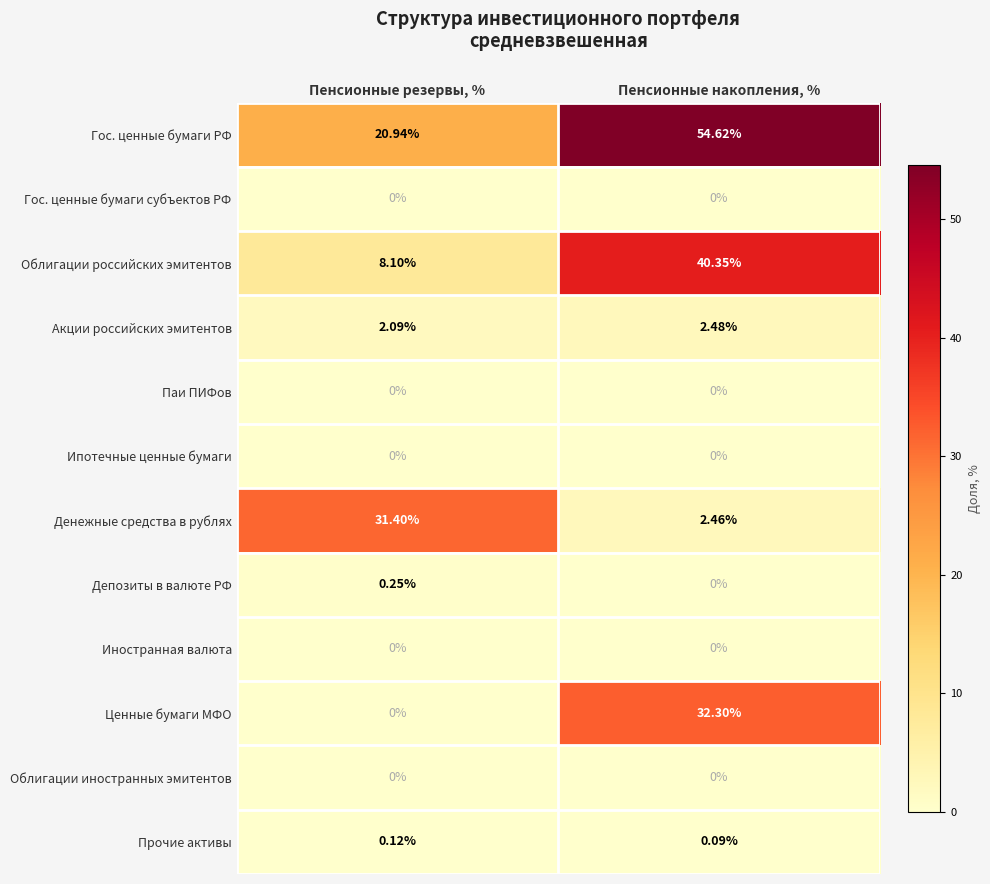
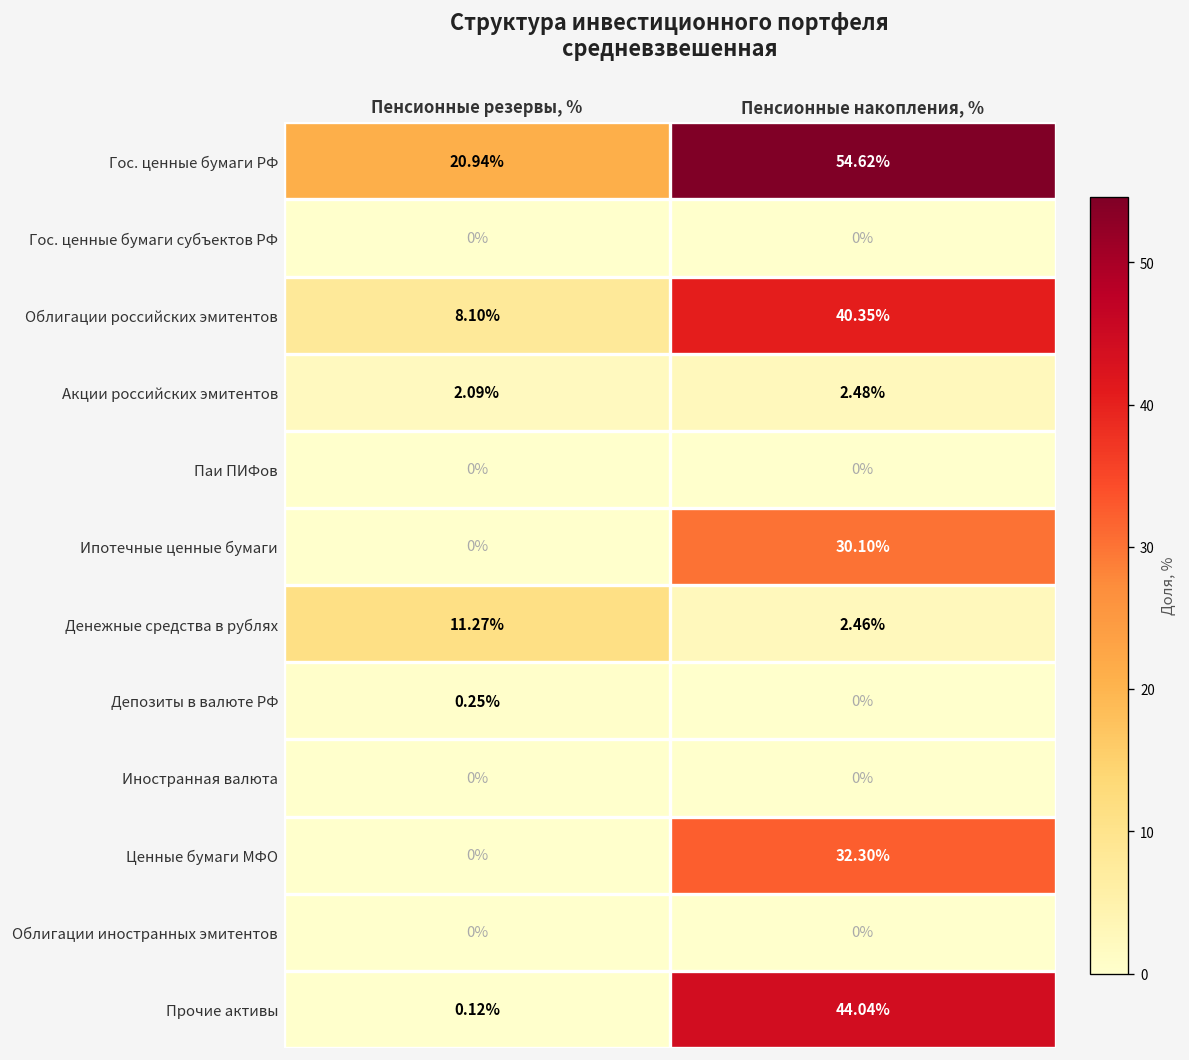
  {
    "Гос. ценные бумаги РФ": {
      "Пенсионные резервы, %": "20.94%",
      "Пенсионные накопления, %": "54.62%"
    },
    "Гос. ценные бумаги субъектов РФ": {
      "Пенсионные резервы, %": "0%",
      "Пенсионные накопления, %": "0%"
    },
    "Облигации российских эмитентов": {
      "Пенсионные резервы, %": "8.10%",
      "Пенсионные накопления, %": "40.35%"
    },
    "Акции российских эмитентов": {
      "Пенсионные резервы, %": "2.09%",
      "Пенсионные накопления, %": "2.48%"
    },
    "Паи ПИФов": {
      "Пенсионные резервы, %": "0%",
      "Пенсионные накопления, %": "0%"
    },
    "Ипотечные ценные бумаги": {
      "Пенсионные резервы, %": "0%",
-     "Пенсионные накопления, %": "0%"
+     "Пенсионные накопления, %": "30.10%"
    },
    "Денежные средства в рублях": {
-     "Пенсионные резервы, %": "31.40%",
+     "Пенсионные резервы, %": "11.27%",
      "Пенсионные накопления, %": "2.46%"
    },
    "Депозиты в валюте РФ": {
      "Пенсионные резервы, %": "0.25%",
      "Пенсионные накопления, %": "0%"
    },
    "Иностранная валюта": {
      "Пенсионные резервы, %": "0%",
      "Пенсионные накопления, %": "0%"
    },
    "Ценные бумаги МФО": {
      "Пенсионные резервы, %": "0%",
      "Пенсионные накопления, %": "32.30%"
    },
    "Облигации иностранных эмитентов": {
      "Пенсионные резервы, %": "0%",
      "Пенсионные накопления, %": "0%"
    },
    "Прочие активы": {
      "Пенсионные резервы, %": "0.12%",
-     "Пенсионные накопления, %": "0.09%"
+     "Пенсионные накопления, %": "44.04%"
    }
  }
